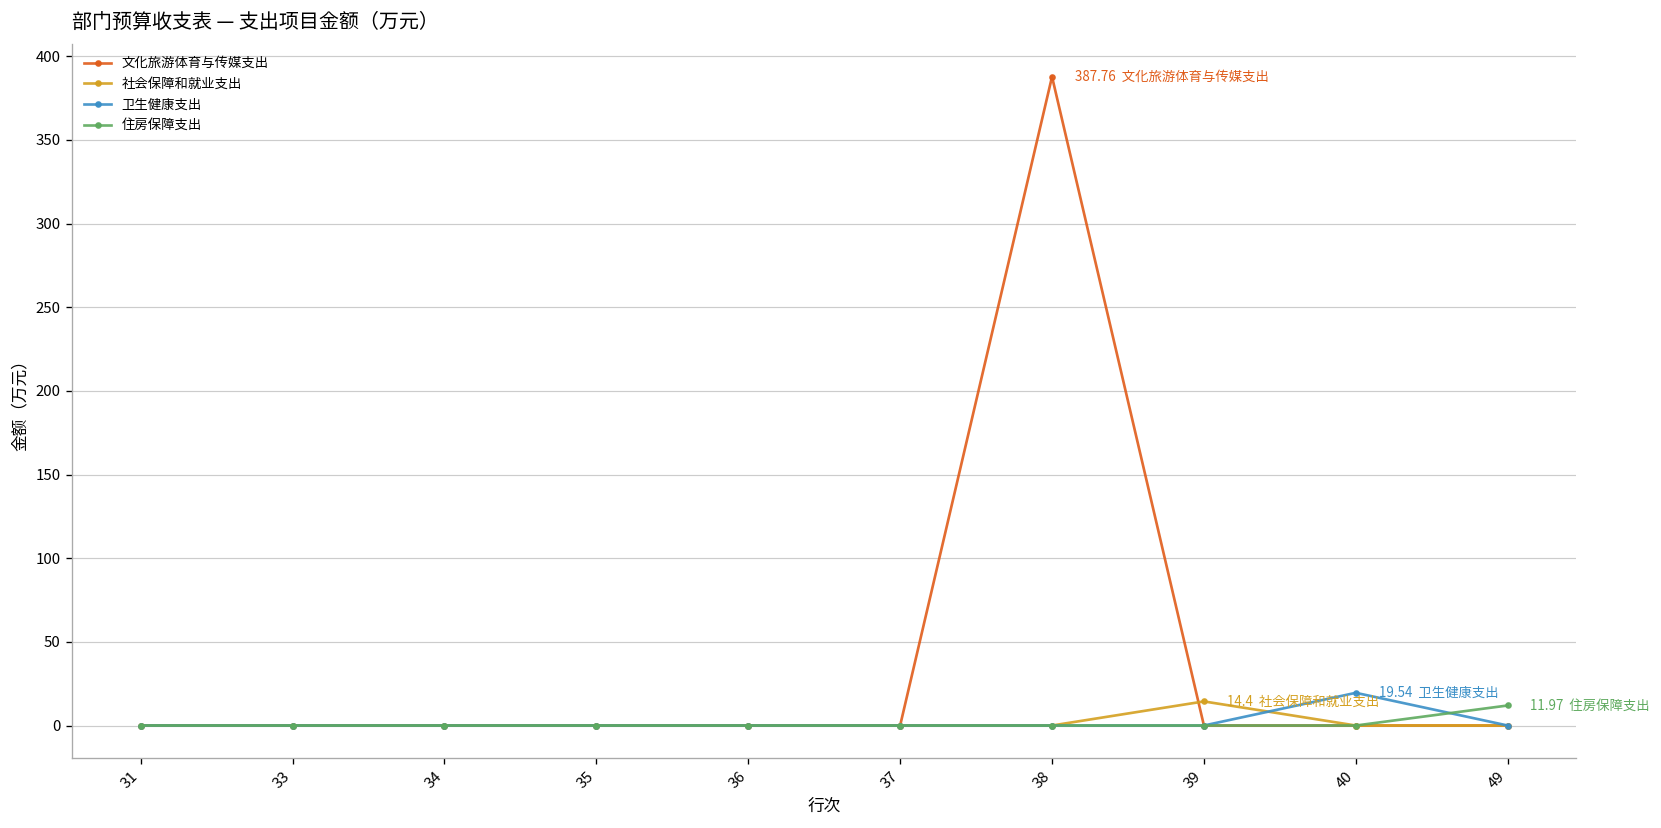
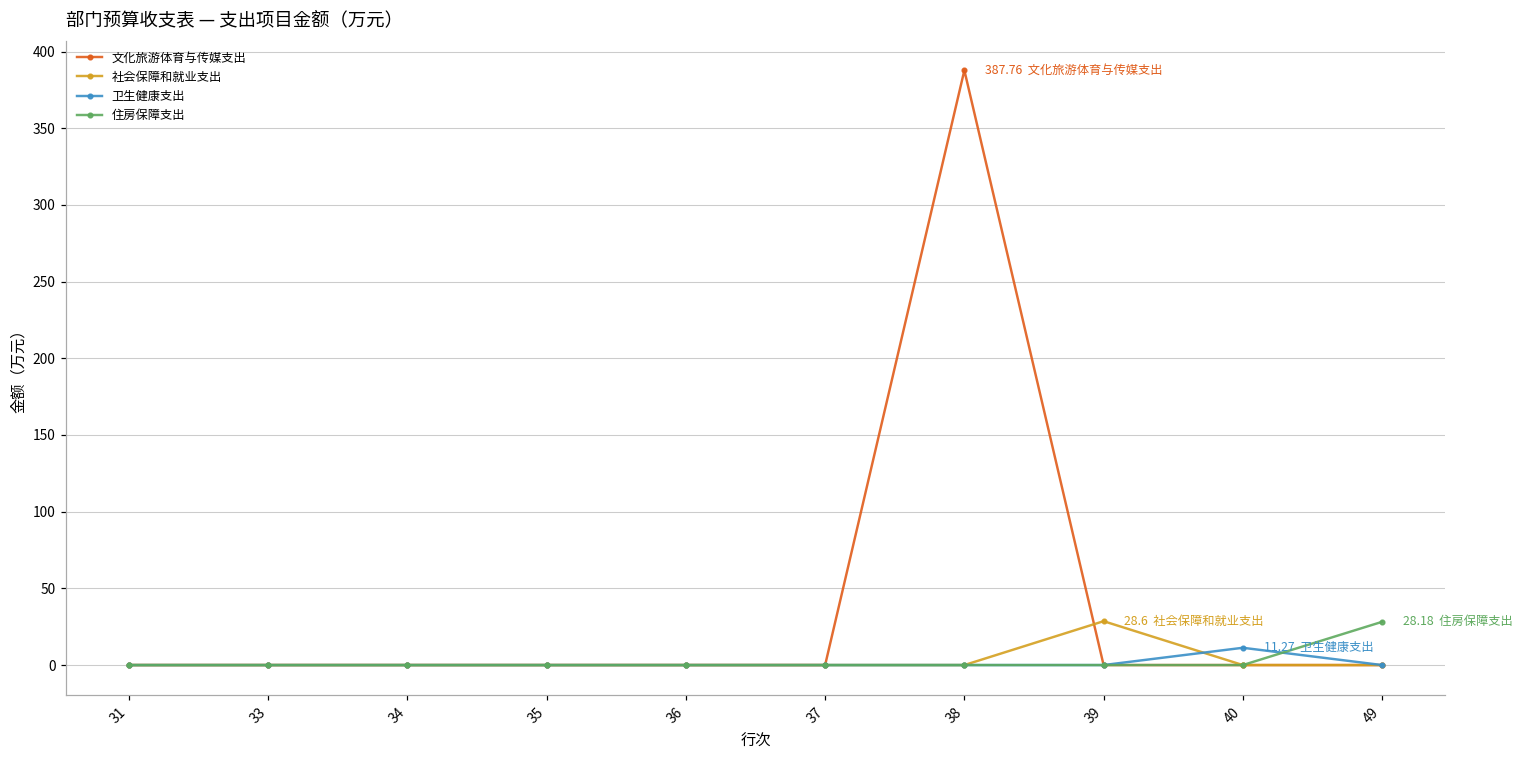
  {
    "文化旅游体育与传媒支出": {
      "38": 387.76
    },
    "社会保障和就业支出": {
-     "39": 14.4
+     "39": 28.6
    },
    "卫生健康支出": {
-     "40": 19.54
+     "40": 11.27
    },
    "住房保障支出": {
-     "49": 11.97
+     "49": 28.18
    }
  }
